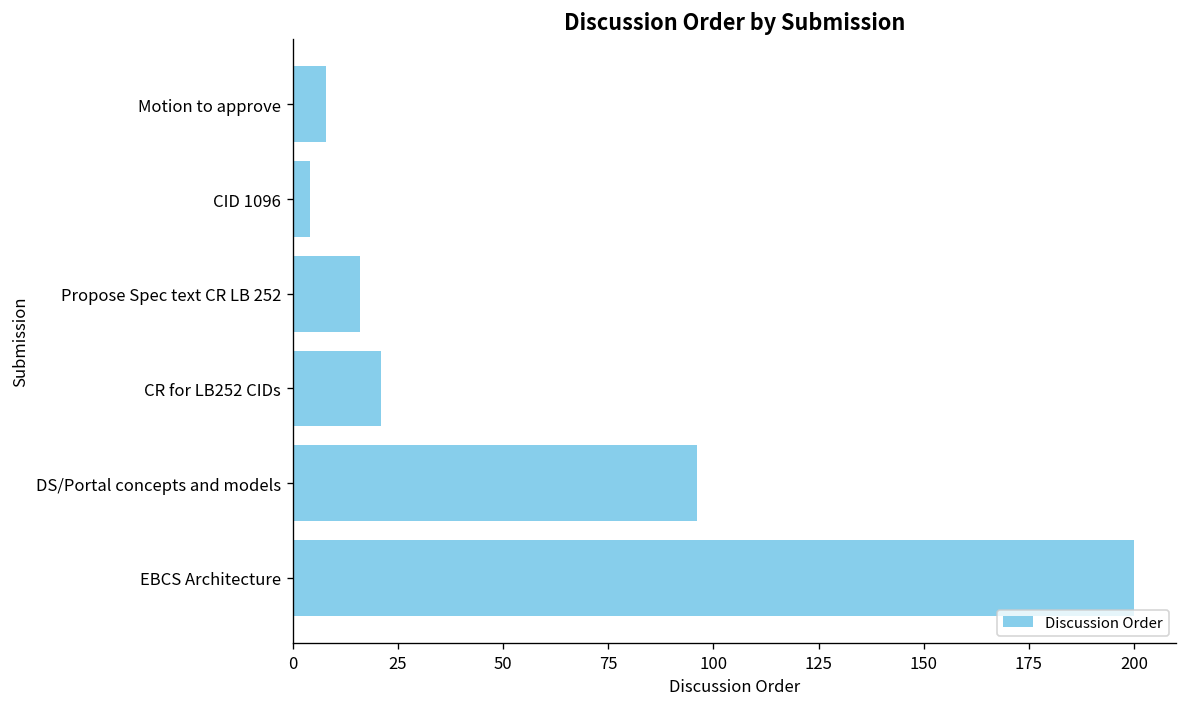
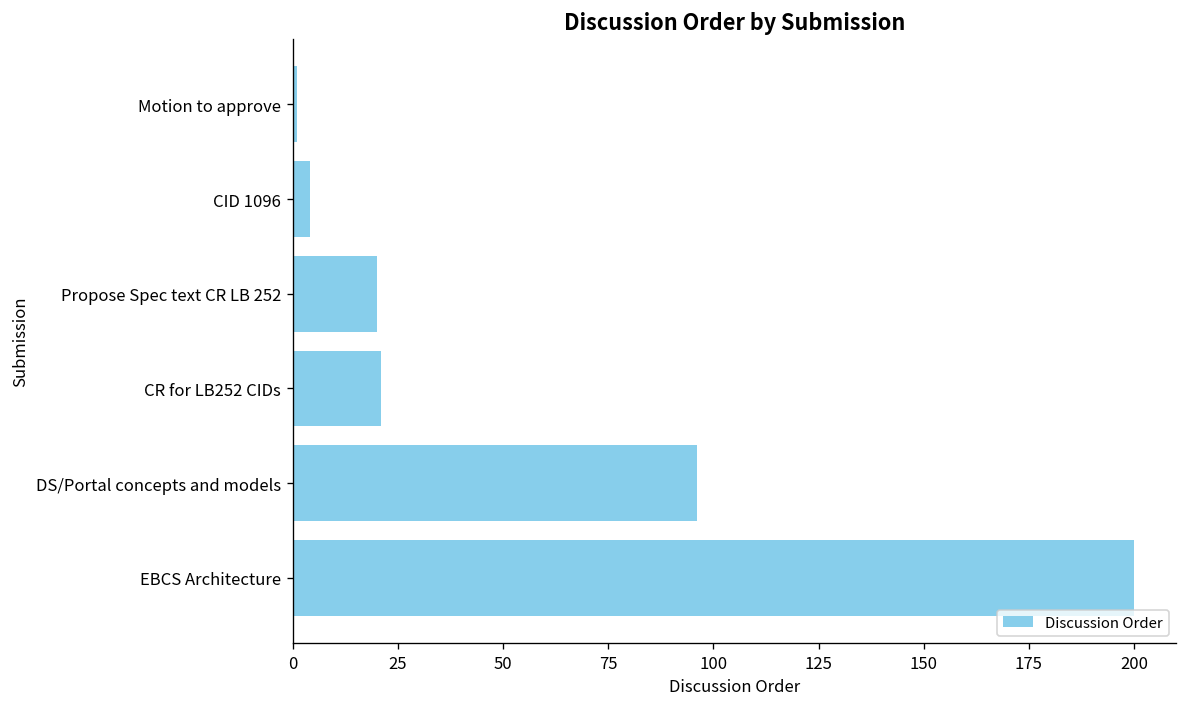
  {
-   "Motion to approve": 8,
+   "Motion to approve": 1,
    "CID 1096": 4,
-   "Propose Spec text CR LB 252": 16,
+   "Propose Spec text CR LB 252": 20,
    "CR for LB252 CIDs": 21,
    "DS/Portal concepts and models": 96,
    "EBCS Architecture": 200
  }
